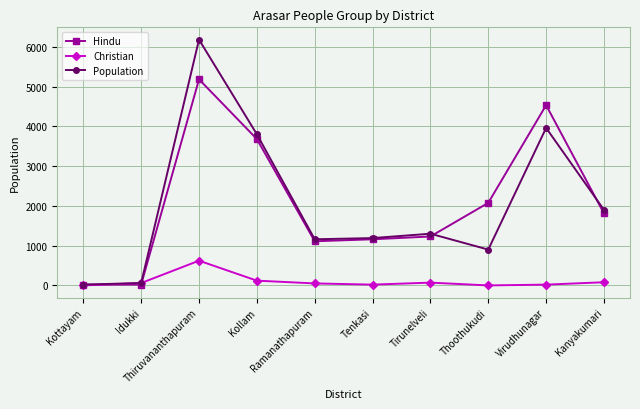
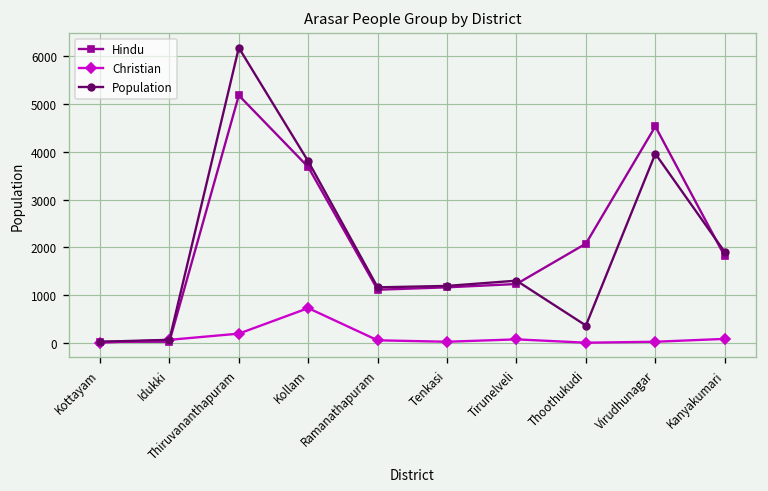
  {
    "Hindu": {
      "Thiruvananthapuram": 5200,
      "Kollam": 3700,
      "Tirunelveli": 1200,
      "Thoothukudi": 2100,
      "Virudhunagar": 4500,
      "Kanyakumari": 1800
    },
    "Christian": {
-     "Thiruvananthapuram": 600,
-     "Kollam": 100,
+     "Thiruvananthapuram": 200,
+     "Kollam": 700,
      "Ramanathapuram": 100,
      "Tenkasi": 0,
      "Tirunelveli": 100,
      "Thoothukudi": 0,
      "Virudhunagar": 0,
      "Kanyakumari": 100
    },
    "Population": {
      "Thiruvananthapuram": 6200,
      "Kollam": 3800,
      "Tirunelveli": 1300,
-     "Thoothukudi": 900,
+     "Thoothukudi": 400,
      "Virudhunagar": 4000,
      "Kanyakumari": 1900
    }
  }
